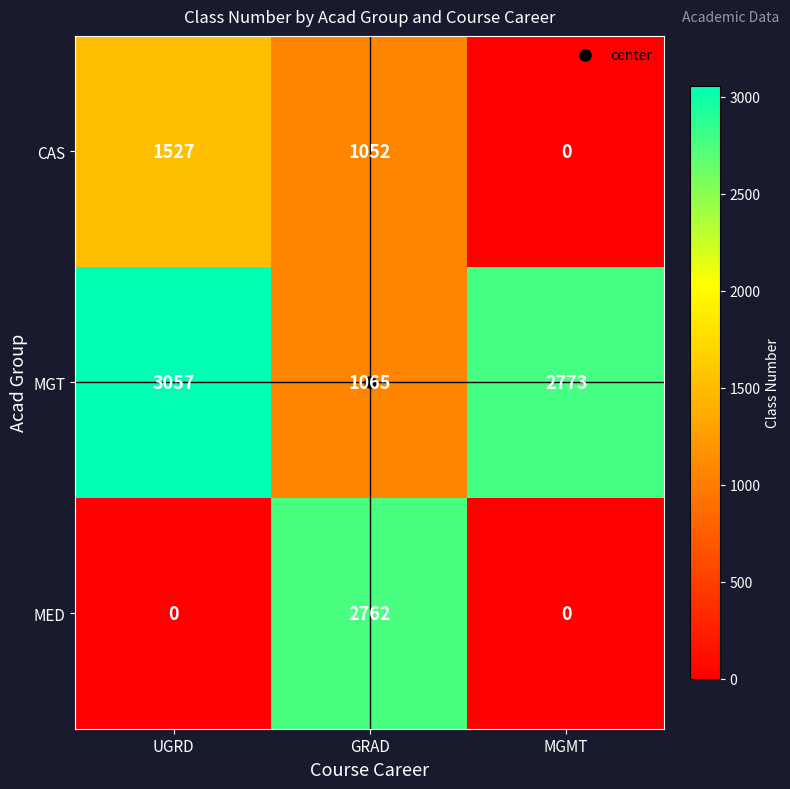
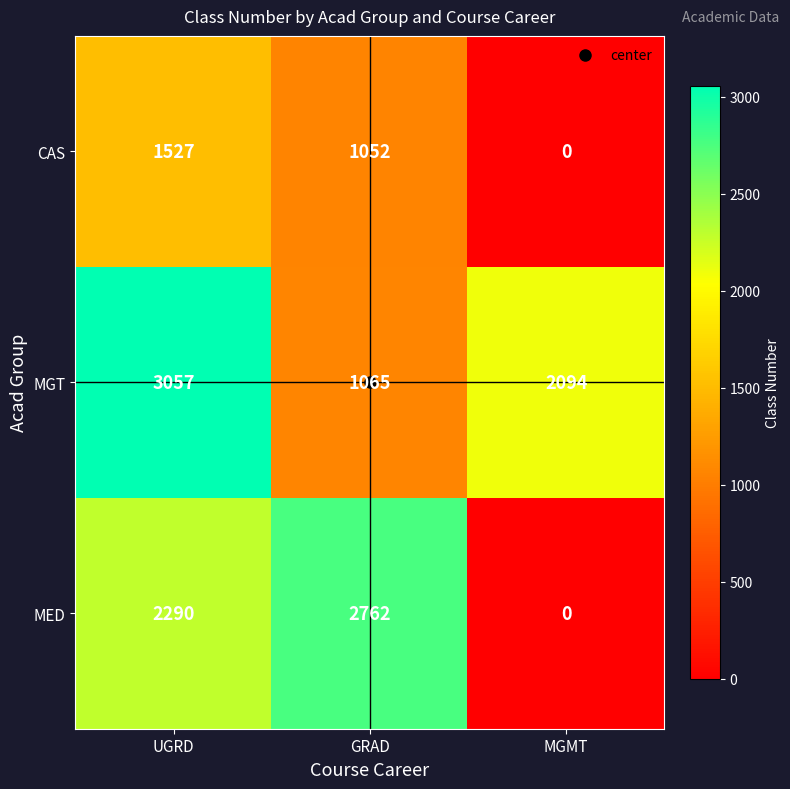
  {
    "CAS": {
      "UGRD": 1527,
      "GRAD": 1052,
      "MGMT": 0
    },
    "MGT": {
      "UGRD": 3057,
-     "MGMT": 2773
+     "MGMT": 2094
    },
    "MED": {
-     "UGRD": 0,
+     "UGRD": 2290,
      "GRAD": 2762,
      "MGMT": 0
    }
  }
